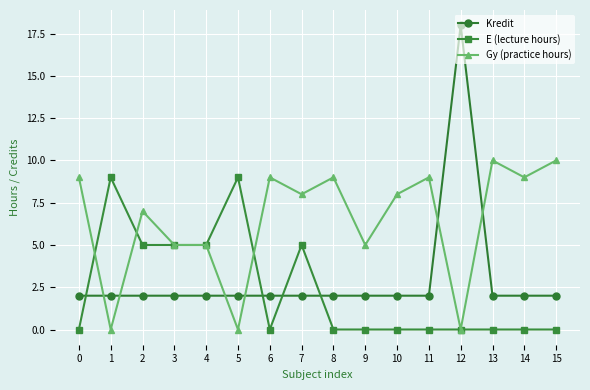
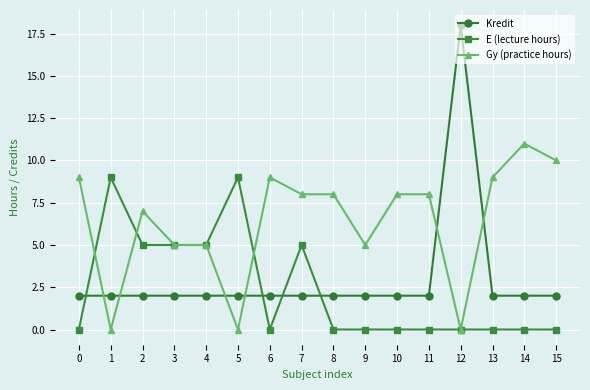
  {
    "Gy (practice hours)": {
      "0": 9,
      "1": 0,
      "2": 7,
      "5": 0,
      "6": 9,
      "7": 8,
-     "8": 9,
+     "8": 8,
      "9": 5,
      "10": 8,
-     "11": 9,
-     "13": 10,
-     "14": 9,
+     "11": 8,
+     "13": 9,
+     "14": 11,
      "15": 10
    }
  }
